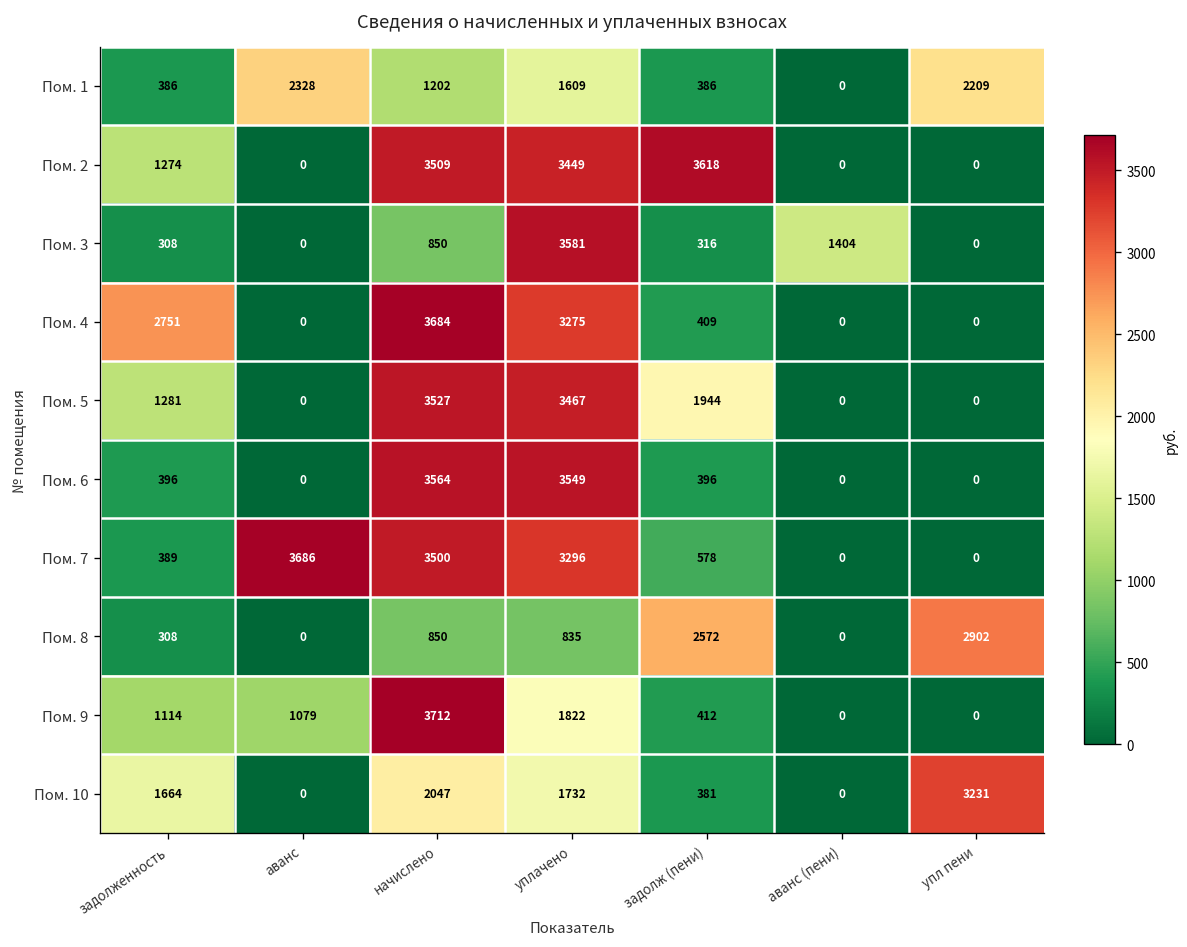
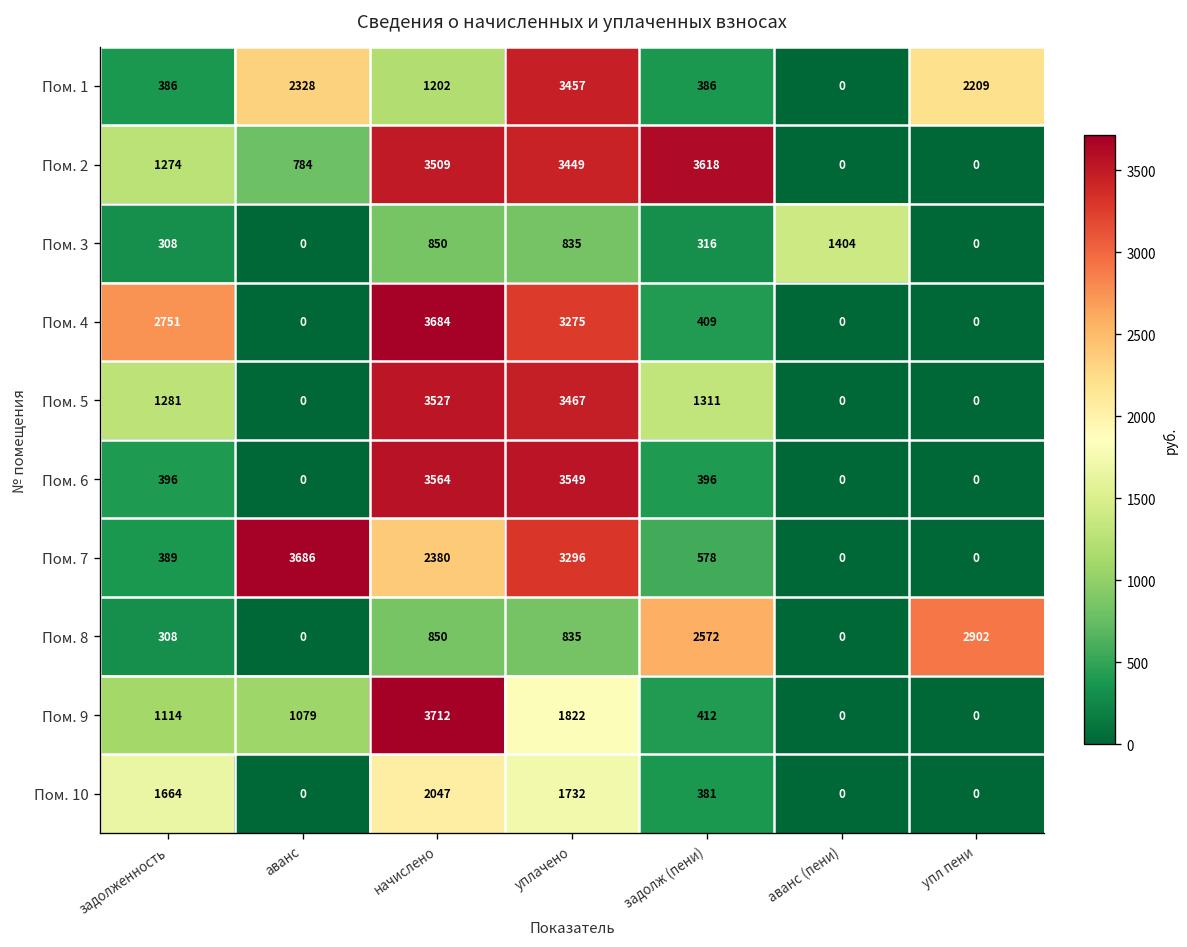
  {
    "Пом. 1": {
      "задолженность": 386,
      "аванс": 2328,
      "начислено": 1202,
-     "уплачено": 1609,
+     "уплачено": 3457,
      "задолж (пени)": 386,
      "аванс (пени)": 0,
      "упл пени": 2209
    },
    "Пом. 2": {
      "задолженность": 1274,
-     "аванс": 0,
+     "аванс": 784,
      "начислено": 3509,
      "уплачено": 3449,
      "задолж (пени)": 3618,
      "аванс (пени)": 0,
      "упл пени": 0
    },
    "Пом. 3": {
      "задолженность": 308,
      "аванс": 0,
      "начислено": 850,
-     "уплачено": 3581,
+     "уплачено": 835,
      "задолж (пени)": 316,
      "аванс (пени)": 1404,
      "упл пени": 0
    },
    "Пом. 4": {
      "задолженность": 2751,
      "аванс": 0,
      "начислено": 3684,
      "уплачено": 3275,
      "задолж (пени)": 409,
      "аванс (пени)": 0,
      "упл пени": 0
    },
    "Пом. 5": {
      "задолженность": 1281,
      "аванс": 0,
      "начислено": 3527,
      "уплачено": 3467,
-     "задолж (пени)": 1944,
+     "задолж (пени)": 1311,
      "аванс (пени)": 0,
      "упл пени": 0
    },
    "Пом. 6": {
      "задолженность": 396,
      "аванс": 0,
      "начислено": 3564,
      "уплачено": 3549,
      "задолж (пени)": 396,
      "аванс (пени)": 0,
      "упл пени": 0
    },
    "Пом. 7": {
      "задолженность": 389,
      "аванс": 3686,
-     "начислено": 3500,
+     "начислено": 2380,
      "уплачено": 3296,
      "задолж (пени)": 578,
      "аванс (пени)": 0,
      "упл пени": 0
    },
    "Пом. 8": {
      "задолженность": 308,
      "аванс": 0,
      "начислено": 850,
      "уплачено": 835,
      "задолж (пени)": 2572,
      "аванс (пени)": 0,
      "упл пени": 2902
    },
    "Пом. 9": {
      "задолженность": 1114,
      "аванс": 1079,
      "начислено": 3712,
      "уплачено": 1822,
      "задолж (пени)": 412,
      "аванс (пени)": 0,
      "упл пени": 0
    },
    "Пом. 10": {
      "задолженность": 1664,
      "аванс": 0,
      "начислено": 2047,
      "уплачено": 1732,
      "задолж (пени)": 381,
      "аванс (пени)": 0,
-     "упл пени": 3231
+     "упл пени": 0
    }
  }
